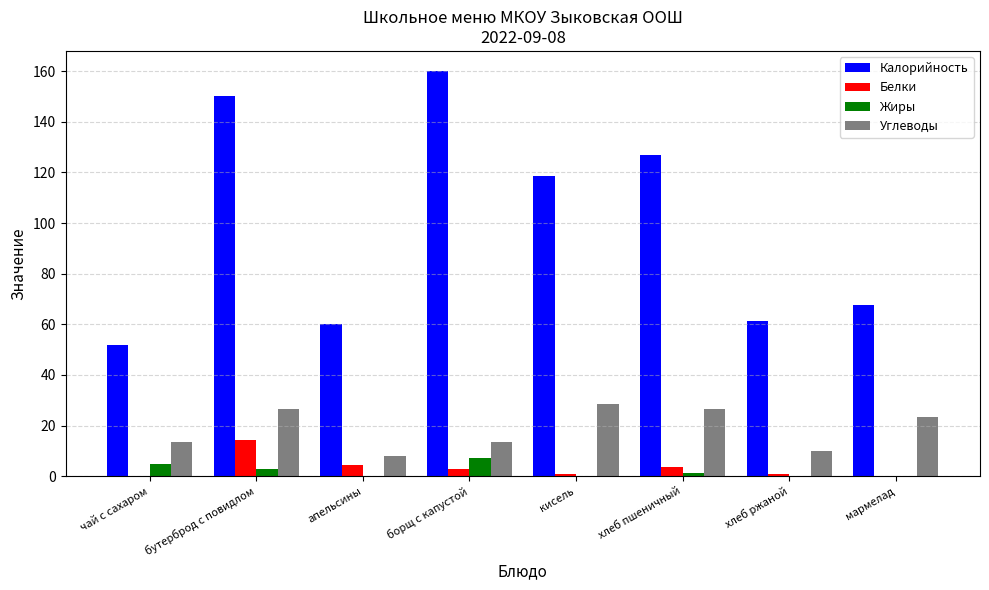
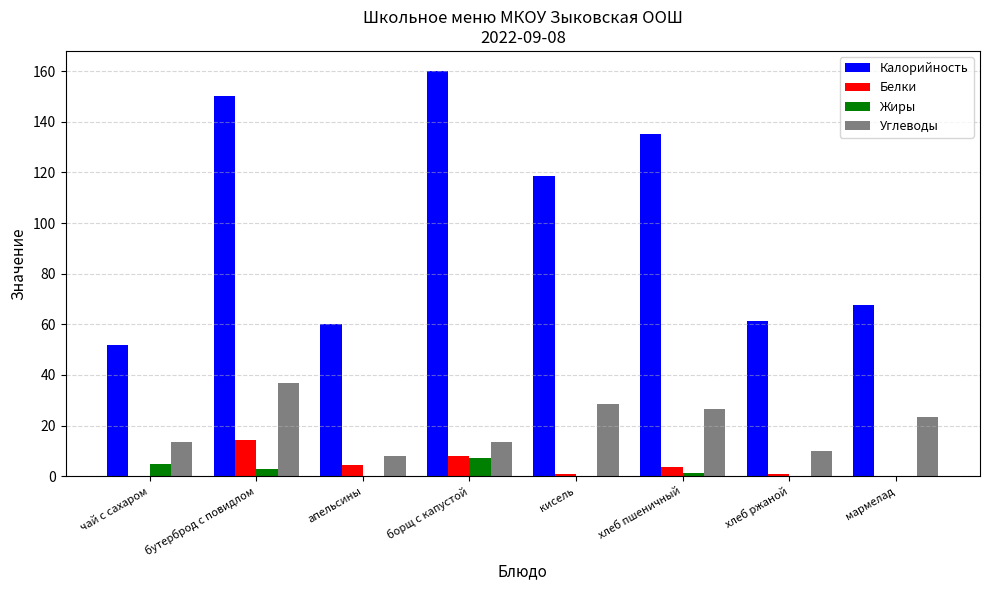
  {
    "Калорийность": {
      "чай с сахаром": 52,
      "бутерброд с повидлом": 150,
      "апельсины": 60,
      "борщ с капустой": 160,
      "кисель": 118,
-     "хлеб пшеничный": 127,
+     "хлеб пшеничный": 135,
      "хлеб ржаной": 62,
      "мармелад": 68
    },
    "Белки": {
      "чай с сахаром": 0,
      "бутерброд с повидлом": 14,
      "апельсины": 5,
-     "борщ с капустой": 3,
+     "борщ с капустой": 8,
      "хлеб пшеничный": 4,
      "мармелад": 0
    },
    "Жиры": {
      "чай с сахаром": 5,
      "бутерброд с повидлом": 3,
      "борщ с капустой": 7,
      "кисель": 0,
      "хлеб пшеничный": 1
    },
    "Углеводы": {
      "чай с сахаром": 14,
-     "бутерброд с повидлом": 27,
+     "бутерброд с повидлом": 37,
      "апельсины": 8,
      "борщ с капустой": 14,
      "кисель": 29,
      "хлеб пшеничный": 27,
      "хлеб ржаной": 10,
      "мармелад": 23
    }
  }
